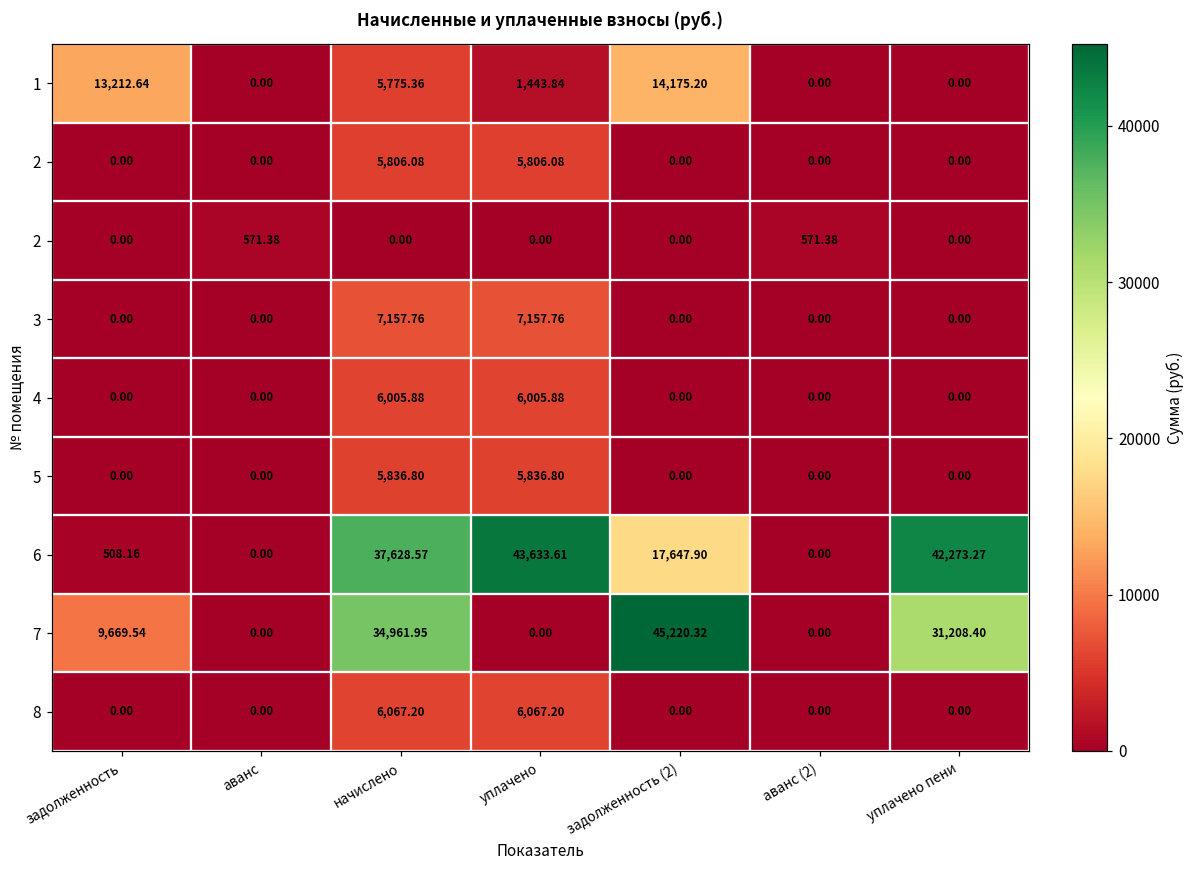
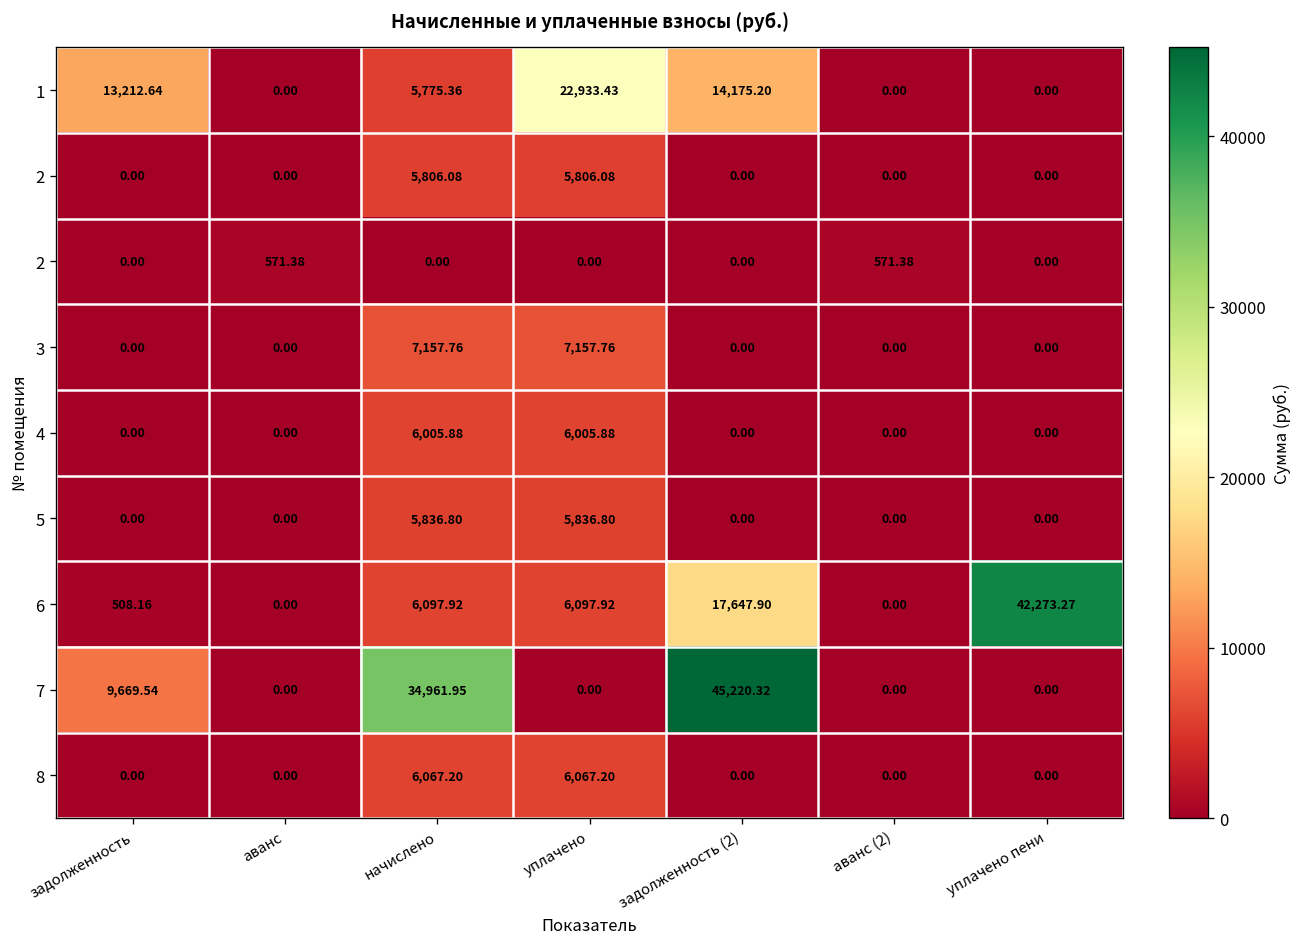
  {
    "1": {
      "задолженность": "13,212.64",
      "аванс": "0.00",
      "начислено": "5,775.36",
-     "уплачено": "1,443.84",
+     "уплачено": "22,933.43",
      "задолженность (2)": "14,175.20",
      "аванс (2)": "0.00",
      "уплачено пени": "0.00"
    },
    "3": {
      "задолженность": "0.00",
      "аванс": "0.00",
      "начислено": "7,157.76",
      "уплачено": "7,157.76",
      "задолженность (2)": "0.00",
      "аванс (2)": "0.00",
      "уплачено пени": "0.00"
    },
    "4": {
      "задолженность": "0.00",
      "аванс": "0.00",
      "начислено": "6,005.88",
      "уплачено": "6,005.88",
      "задолженность (2)": "0.00",
      "аванс (2)": "0.00",
      "уплачено пени": "0.00"
    },
    "5": {
      "задолженность": "0.00",
      "аванс": "0.00",
      "начислено": "5,836.80",
      "уплачено": "5,836.80",
      "задолженность (2)": "0.00",
      "аванс (2)": "0.00",
      "уплачено пени": "0.00"
    },
    "6": {
      "задолженность": "508.16",
      "аванс": "0.00",
-     "начислено": "37,628.57",
-     "уплачено": "43,633.61",
+     "начислено": "6,097.92",
+     "уплачено": "6,097.92",
      "задолженность (2)": "17,647.90",
      "аванс (2)": "0.00",
      "уплачено пени": "42,273.27"
    },
    "7": {
      "задолженность": "9,669.54",
      "аванс": "0.00",
      "начислено": "34,961.95",
      "уплачено": "0.00",
      "задолженность (2)": "45,220.32",
      "аванс (2)": "0.00",
-     "уплачено пени": "31,208.40"
+     "уплачено пени": "0.00"
    },
    "8": {
      "задолженность": "0.00",
      "аванс": "0.00",
      "начислено": "6,067.20",
      "уплачено": "6,067.20",
      "задолженность (2)": "0.00",
      "аванс (2)": "0.00",
      "уплачено пени": "0.00"
    }
  }
